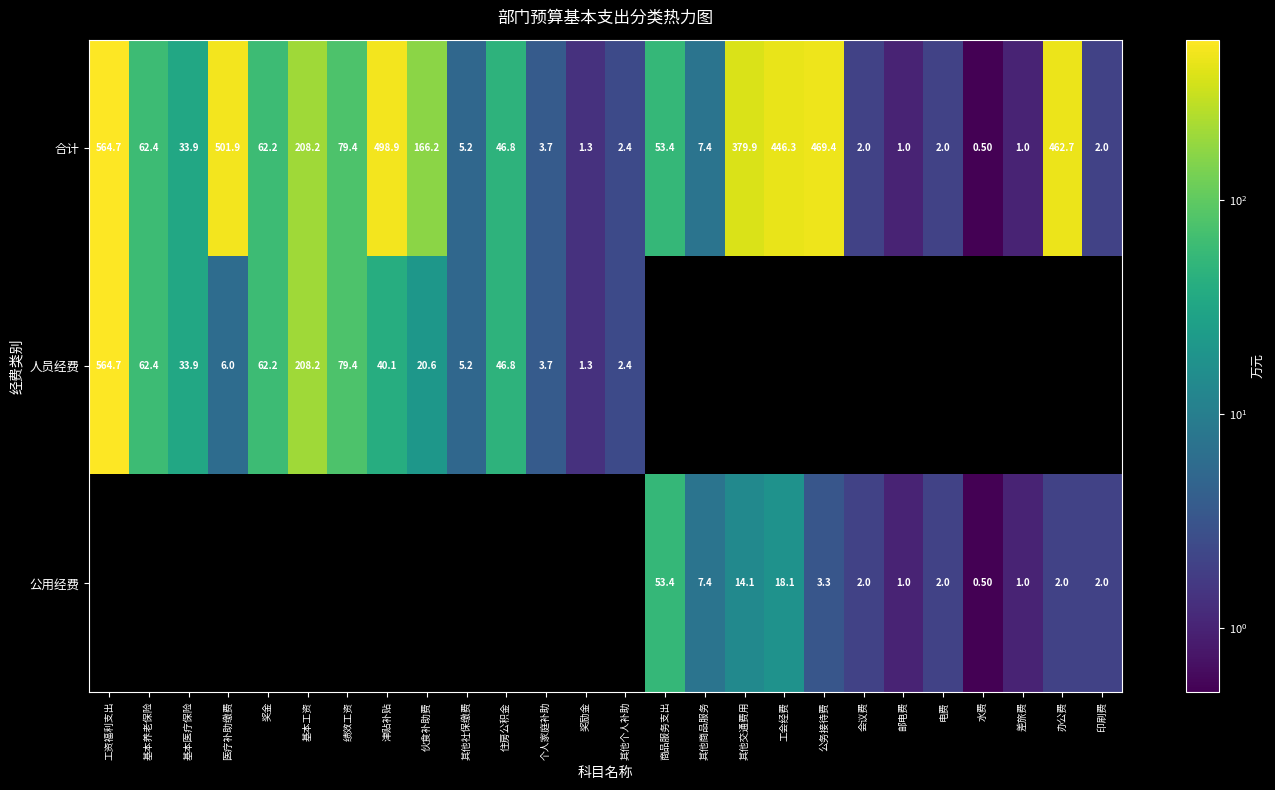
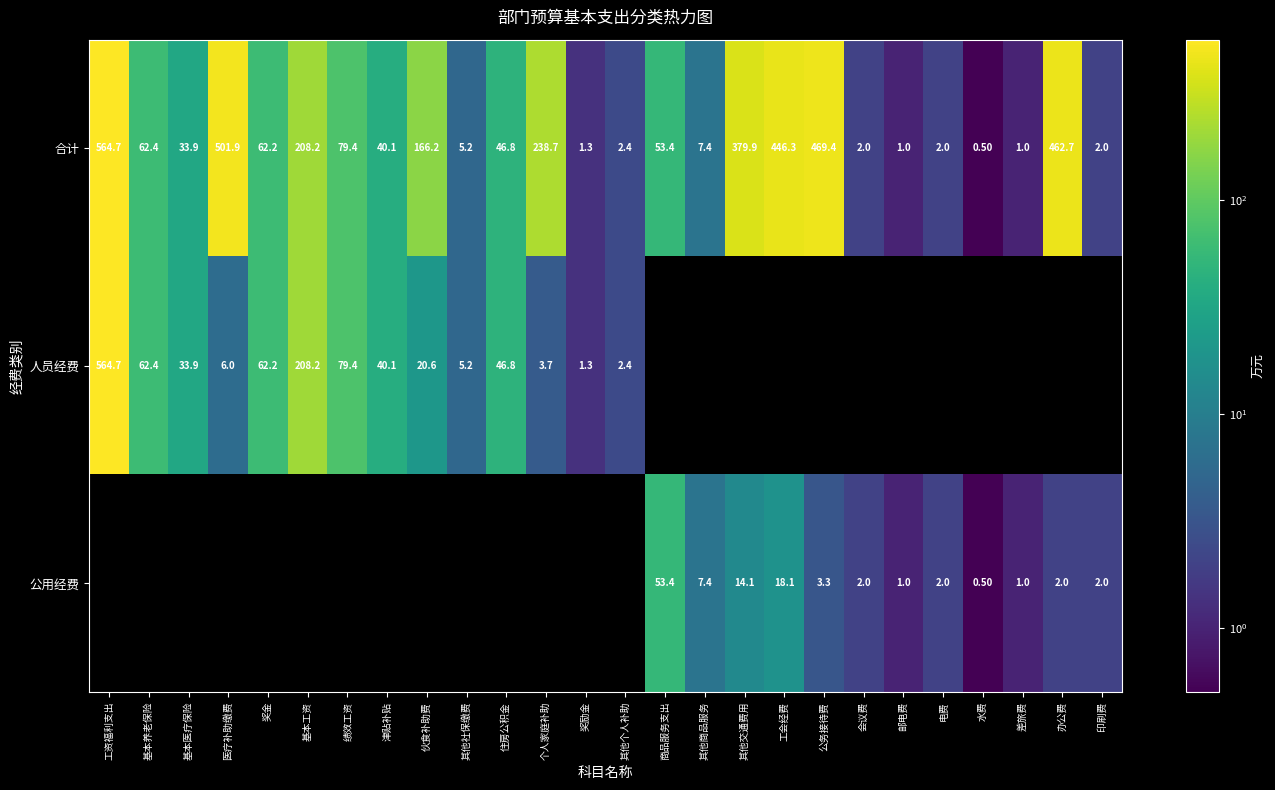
  {
    "合计": {
      "工资福利支出": 564.7,
      "基本养老保险": 62.4,
      "基本医疗保险": 33.9,
      "医疗补助缴费": 501.9,
      "奖金": 62.2,
      "基本工资": 208.2,
      "绩效工资": 79.4,
-     "津贴补贴": 498.9,
+     "津贴补贴": 40.1,
      "伙食补助费": 166.2,
      "其他社保缴费": 5.2,
      "住房公积金": 46.8,
-     "个人家庭补助": 3.7,
+     "个人家庭补助": 238.7,
      "奖励金": 1.3,
      "其他个人补助": 2.4,
      "商品服务支出": 53.4,
      "其他商品服务": 7.4,
      "其他交通费用": 379.9,
      "工会经费": 446.3,
      "公务接待费": 469.4,
      "会议费": 2.0,
      "邮电费": 1.0,
      "电费": 2.0,
      "水费": 0.50,
      "差旅费": 1.0,
      "办公费": 462.7,
      "印刷费": 2.0
    },
    "人员经费": {
      "工资福利支出": 564.7,
      "基本养老保险": 62.4,
      "基本医疗保险": 33.9,
      "医疗补助缴费": 6.0,
      "奖金": 62.2,
      "基本工资": 208.2,
      "绩效工资": 79.4,
      "津贴补贴": 40.1,
      "伙食补助费": 20.6,
      "其他社保缴费": 5.2,
      "住房公积金": 46.8,
      "个人家庭补助": 3.7,
      "奖励金": 1.3,
      "其他个人补助": 2.4
    },
    "公用经费": {
      "商品服务支出": 53.4,
      "其他商品服务": 7.4,
      "其他交通费用": 14.1,
      "工会经费": 18.1,
      "公务接待费": 3.3,
      "会议费": 2.0,
      "邮电费": 1.0,
      "电费": 2.0,
      "水费": 0.50,
      "差旅费": 1.0,
      "办公费": 2.0,
      "印刷费": 2.0
    }
  }
